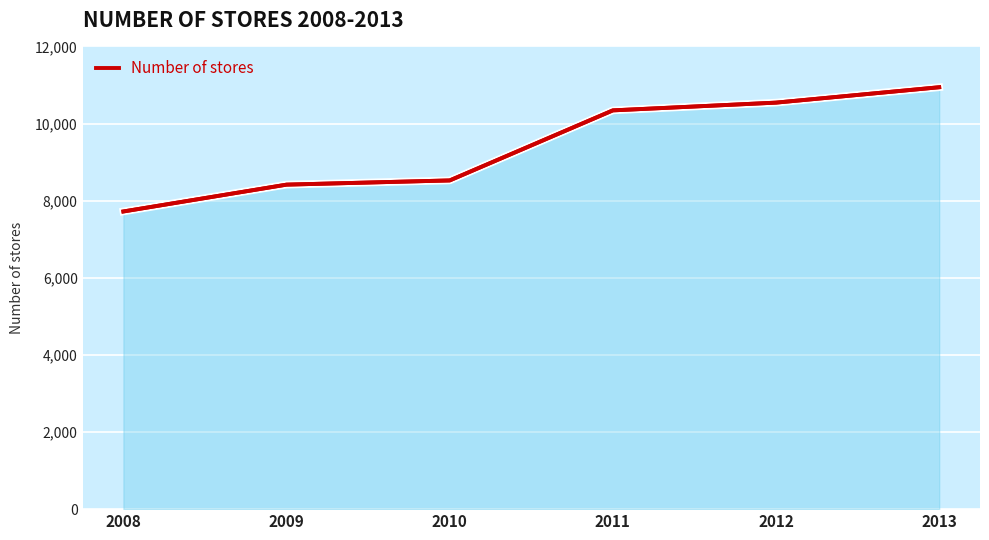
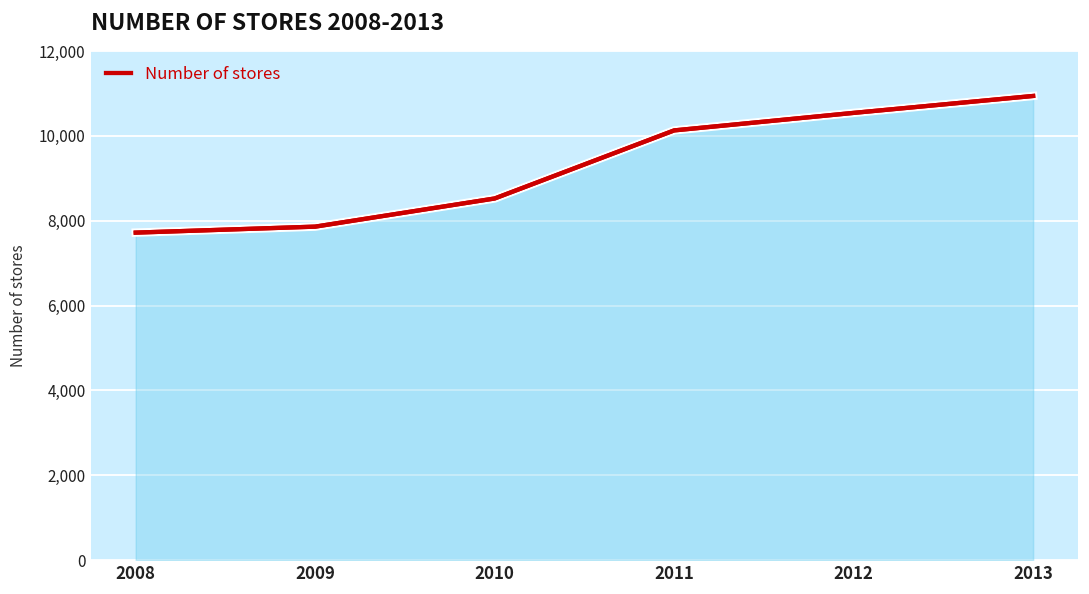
  {
    "2008": "7,700",
-   "2009": "8,400",
+   "2009": "7,900",
    "2010": "8,500",
-   "2011": "10,300",
+   "2011": "10,100",
    "2012": "10,500",
    "2013": "10,900"
  }
